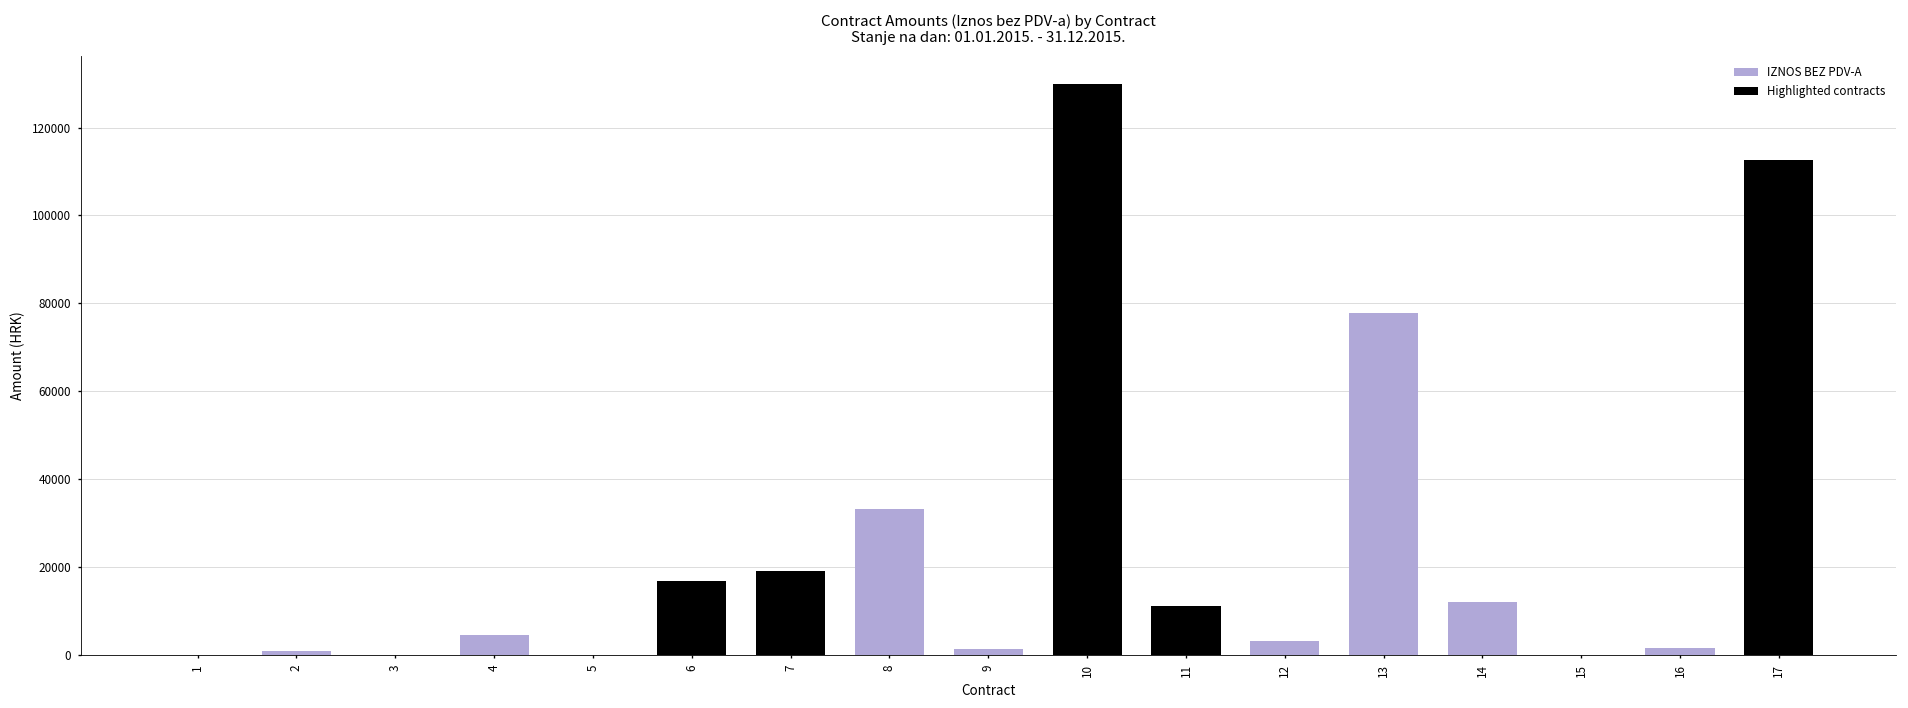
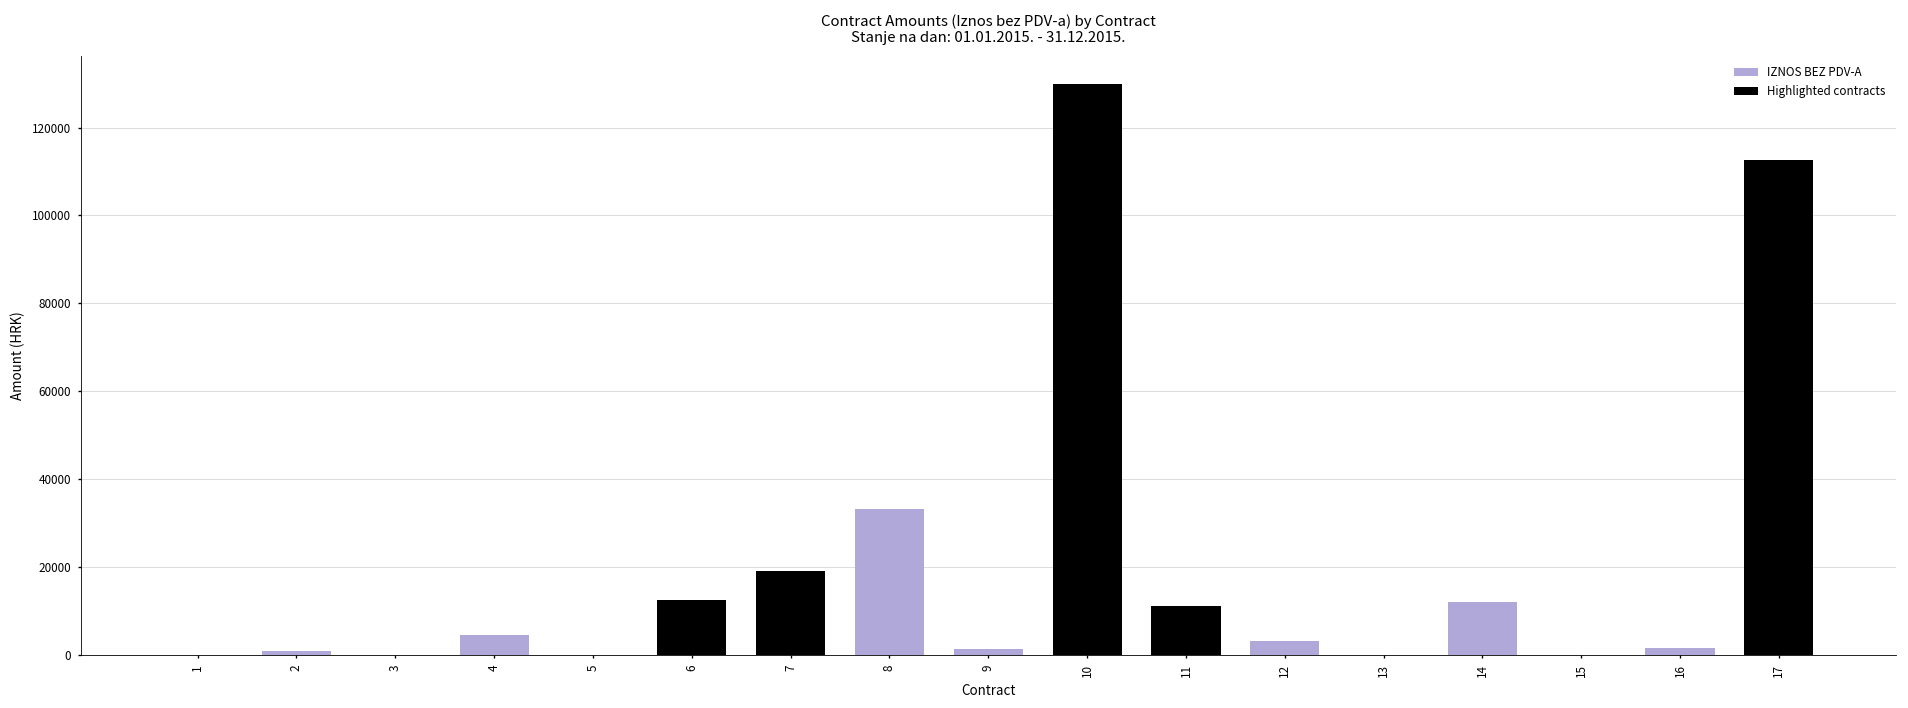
  {
    "1": 0,
    "2": 1000,
    "3": 0,
    "4": 5000,
-   "6": 17000,
+   "6": 13000,
    "7": 19000,
    "8": 33000,
    "9": 1000,
    "10": 130000,
    "11": 11000,
    "12": 3000,
-   "13": 78000,
+   "13": 0,
    "14": 12000,
    "15": 0,
    "16": 2000,
    "17": 113000
  }
